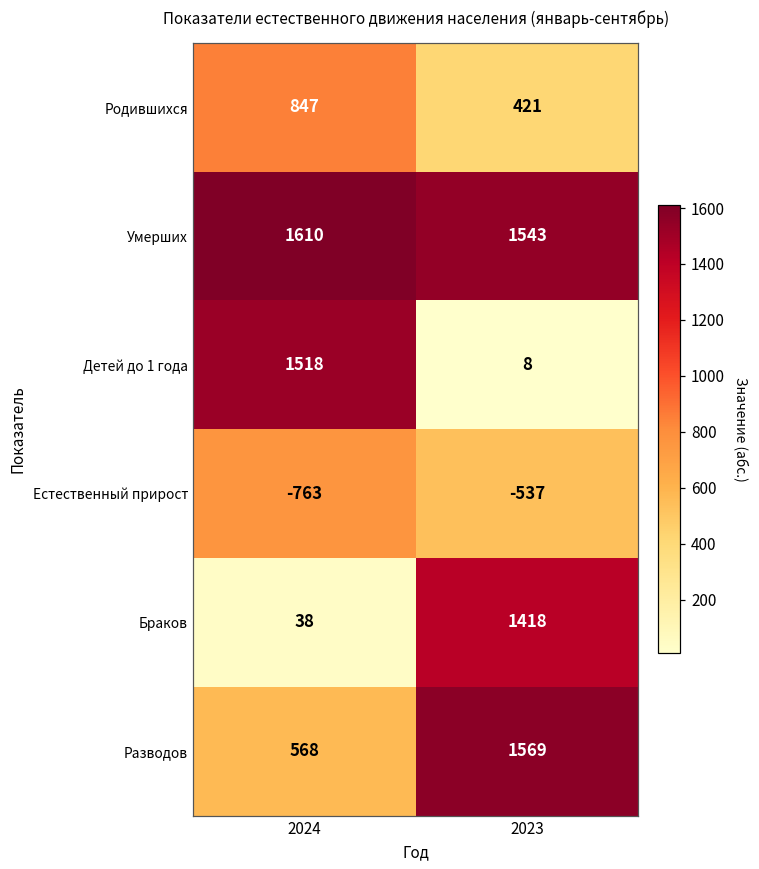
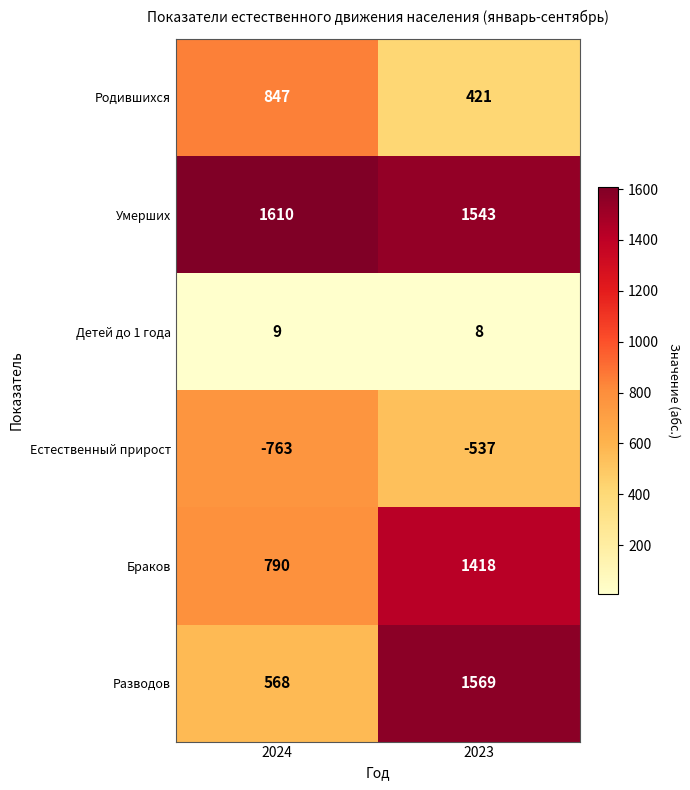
  {
    "Родившихся": {
      "2024": 847,
      "2023": 421
    },
    "Умерших": {
      "2024": 1610,
      "2023": 1543
    },
    "Детей до 1 года": {
-     "2024": 1518,
+     "2024": 9,
      "2023": 8
    },
    "Естественный прирост": {
      "2024": -763,
      "2023": -537
    },
    "Браков": {
-     "2024": 38,
+     "2024": 790,
      "2023": 1418
    },
    "Разводов": {
      "2024": 568,
      "2023": 1569
    }
  }
